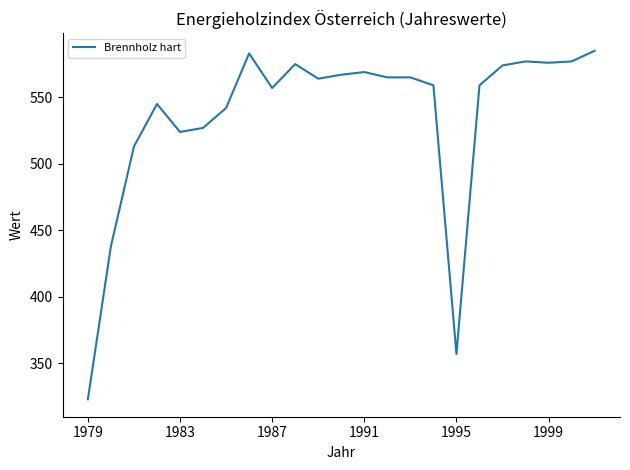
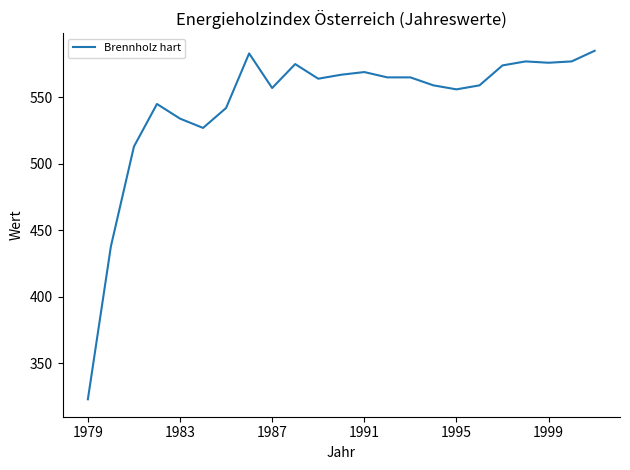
  {
    "1979": 323,
-   "1983": 524,
+   "1983": 534,
    "1987": 557,
    "1991": 569,
-   "1995": 357,
+   "1995": 556,
    "1999": 576
  }
